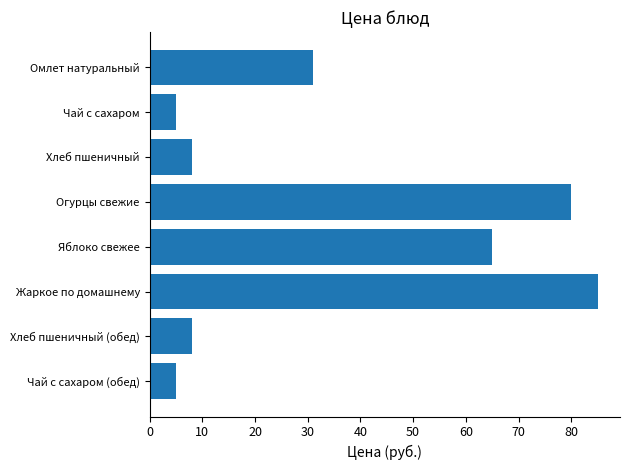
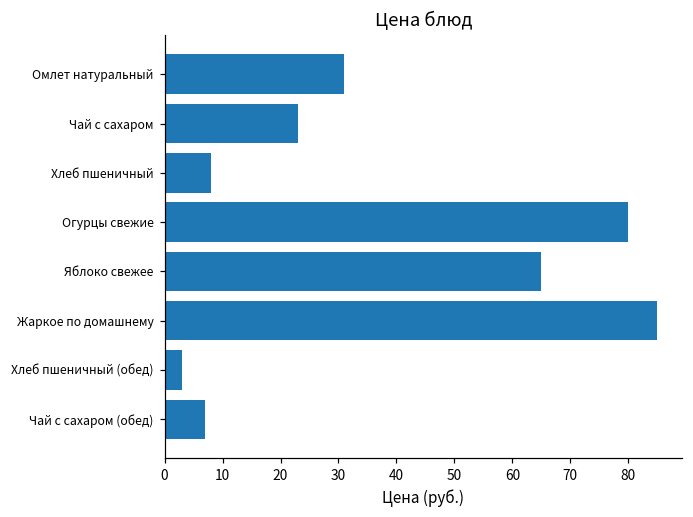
  {
    "Омлет натуральный": 31,
-   "Чай с сахаром": 5,
+   "Чай с сахаром": 23,
    "Хлеб пшеничный": 8,
    "Огурцы свежие": 80,
    "Яблоко свежее": 65,
    "Жаркое по домашнему": 85,
-   "Хлеб пшеничный (обед)": 8,
-   "Чай с сахаром (обед)": 5
+   "Хлеб пшеничный (обед)": 3,
+   "Чай с сахаром (обед)": 7
  }
